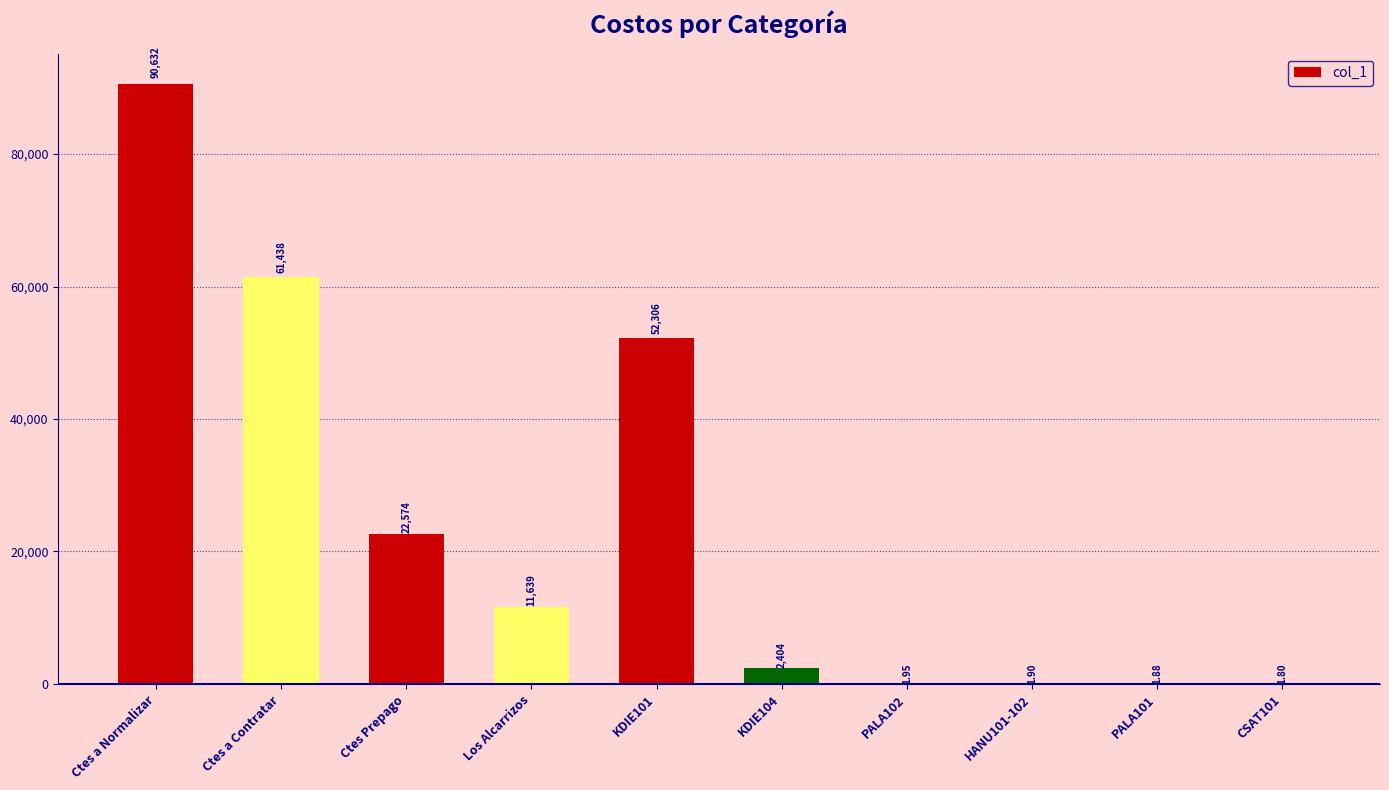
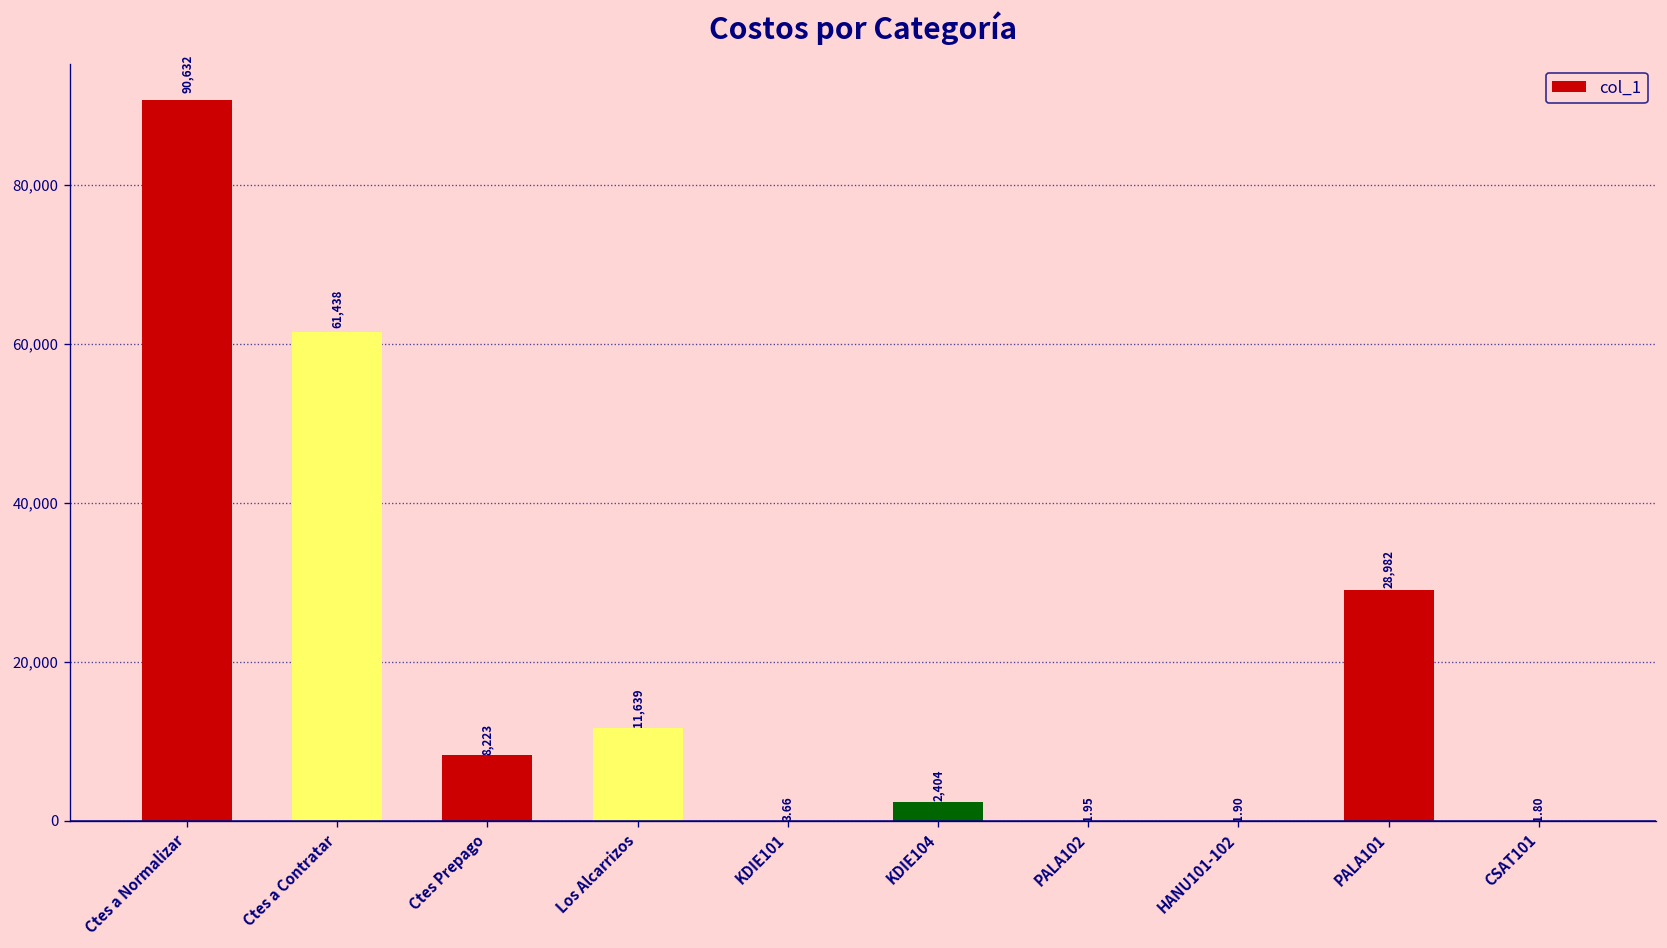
  {
    "Ctes a Normalizar": "90,632",
    "Ctes a Contratar": "61,438",
-   "Ctes Prepago": "22,574",
+   "Ctes Prepago": "8,223",
    "Los Alcarrizos": "11,639",
-   "KDIE101": "52,306",
+   "KDIE101": "3.66",
    "KDIE104": "2,404",
    "PALA102": "1.95",
    "HANU101-102": "1.90",
-   "PALA101": "1.88",
+   "PALA101": "28,982",
    "CSAT101": "1.80"
  }
